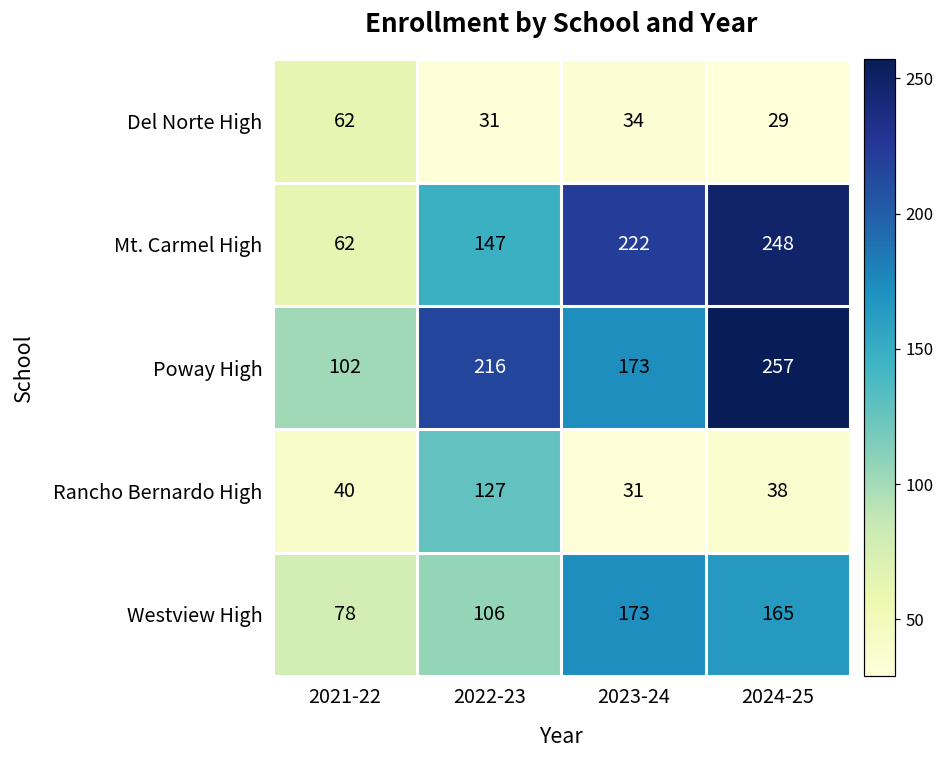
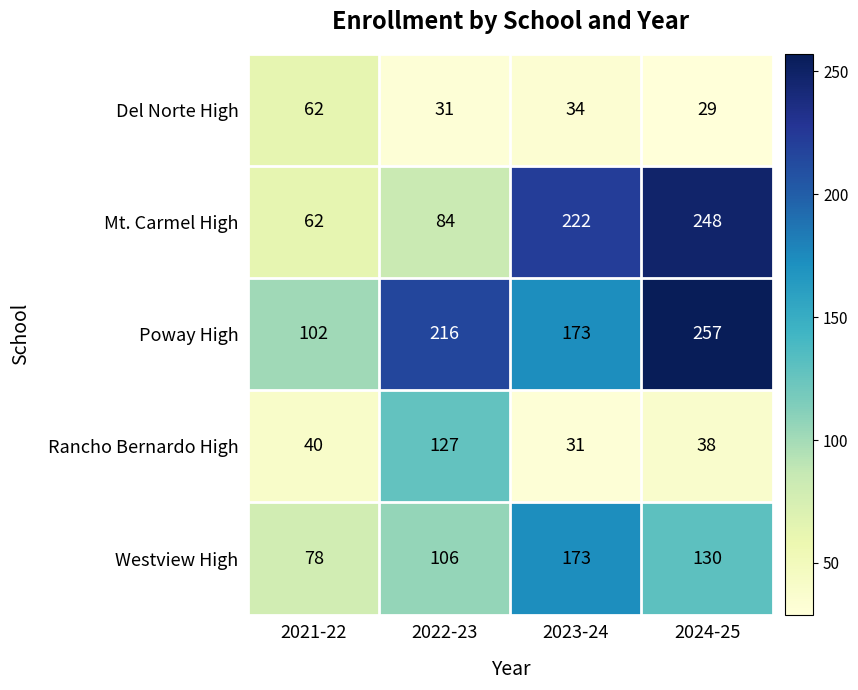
  {
    "Del Norte High": {
      "2021-22": 62,
      "2022-23": 31,
      "2023-24": 34,
      "2024-25": 29
    },
    "Mt. Carmel High": {
      "2021-22": 62,
-     "2022-23": 147,
+     "2022-23": 84,
      "2023-24": 222,
      "2024-25": 248
    },
    "Poway High": {
      "2021-22": 102,
      "2022-23": 216,
      "2023-24": 173,
      "2024-25": 257
    },
    "Rancho Bernardo High": {
      "2021-22": 40,
      "2022-23": 127,
      "2023-24": 31,
      "2024-25": 38
    },
    "Westview High": {
      "2021-22": 78,
      "2022-23": 106,
      "2023-24": 173,
-     "2024-25": 165
+     "2024-25": 130
    }
  }
